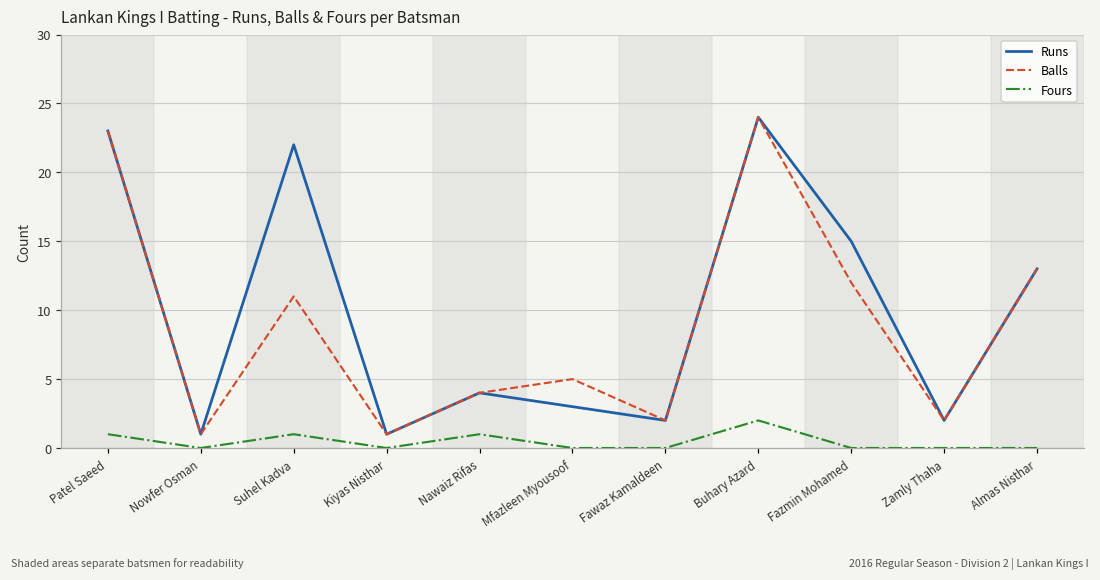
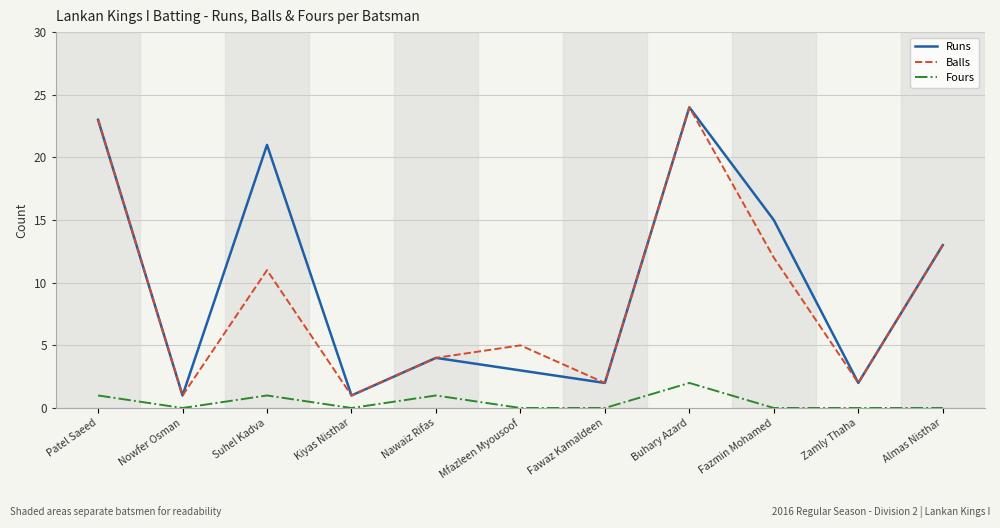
  {
    "Runs": {
-     "Suhel Kadva": 22,
+     "Suhel Kadva": 21,
      "Mfazleen Myousoof": 3,
      "Fazmin Mohamed": 15
    },
    "Balls": {
      "Suhel Kadva": 11,
      "Mfazleen Myousoof": 5,
      "Fazmin Mohamed": 12
    },
    "Fours": {
      "Patel Saeed": 1,
      "Nowfer Osman": 0,
      "Suhel Kadva": 1,
      "Kiyas Nisthar": 0,
      "Nawaiz Rifas": 1,
      "Mfazleen Myousoof": 0,
      "Fawaz Kamaldeen": 0,
      "Buhary Azard": 2,
      "Fazmin Mohamed": 0,
      "Zamly Thaha": 0,
      "Almas Nisthar": 0
    }
  }
